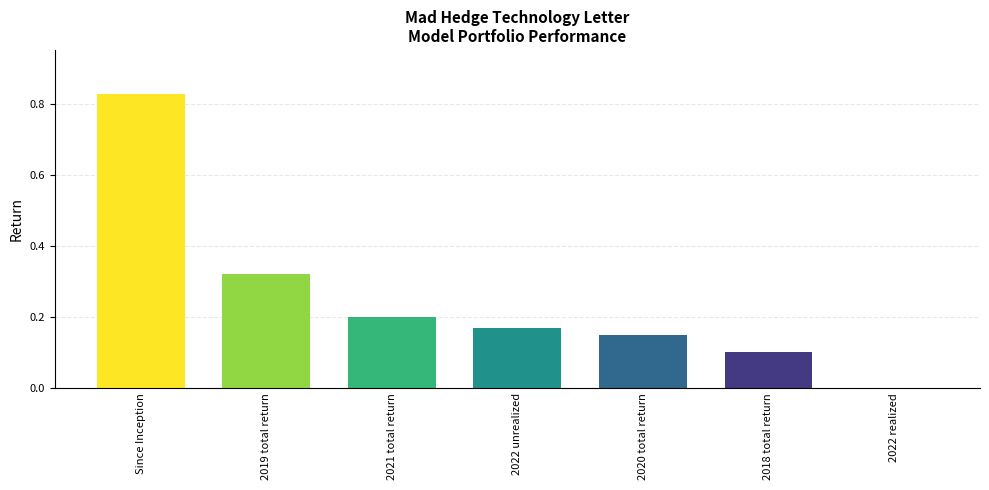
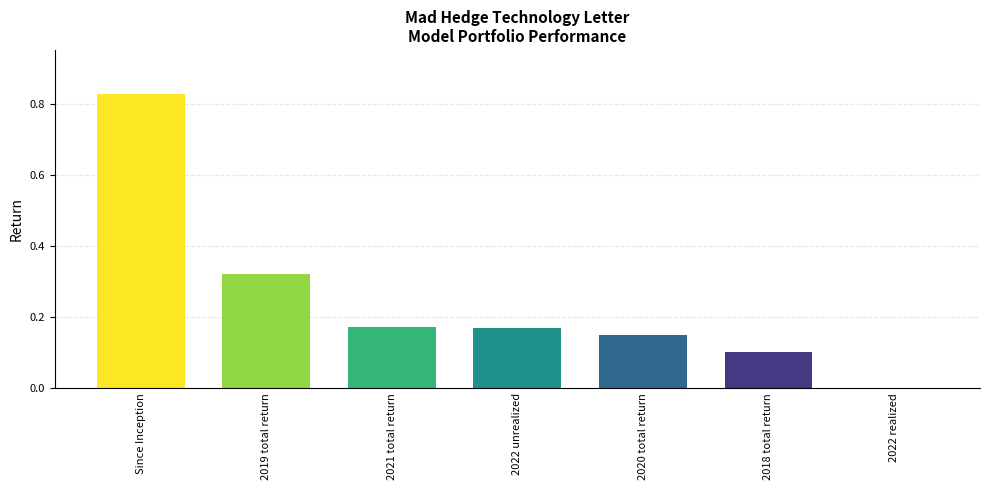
  {
    "Since Inception": 0.83,
    "2019 total return": 0.32,
-   "2021 total return": 0.20,
+   "2021 total return": 0.17,
    "2022 unrealized": 0.17,
    "2020 total return": 0.15,
    "2018 total return": 0.10,
    "2022 realized": 0.00
  }
